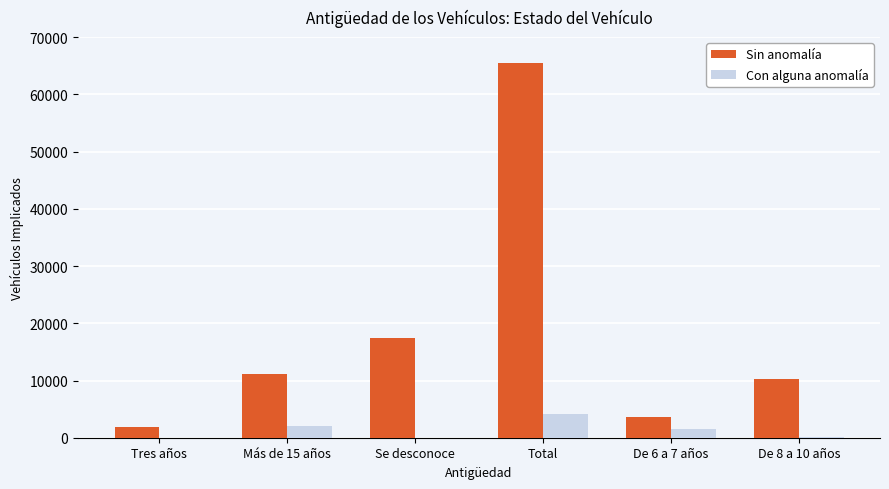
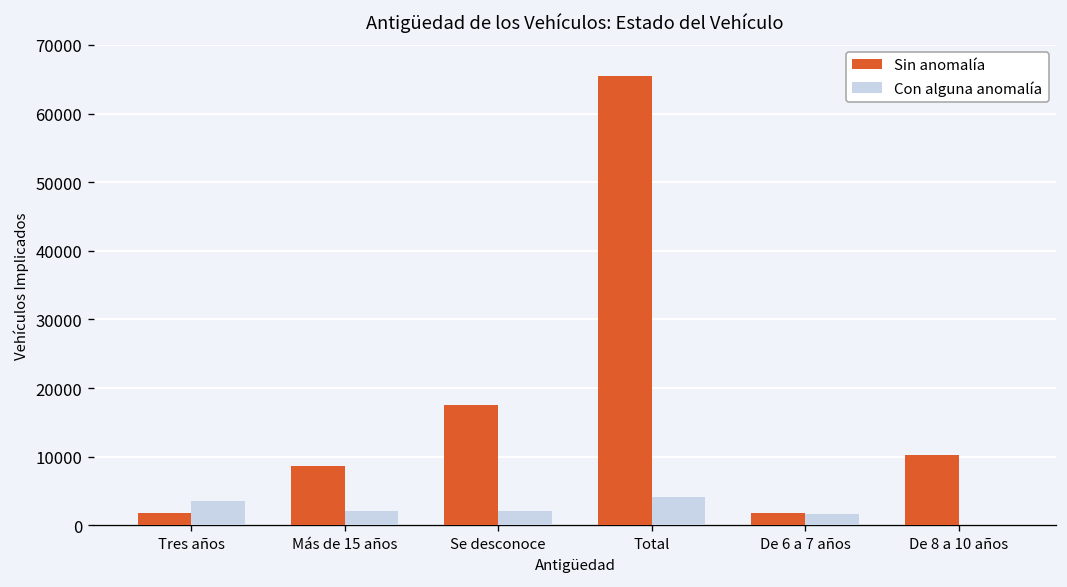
  {
    "Sin anomalía": {
      "Tres años": 2000,
-     "Más de 15 años": 11000,
+     "Más de 15 años": 9000,
      "Se desconoce": 17000,
      "Total": 65000,
-     "De 6 a 7 años": 4000,
+     "De 6 a 7 años": 2000,
      "De 8 a 10 años": 10000
    },
    "Con alguna anomalía": {
-     "Tres años": 0,
+     "Tres años": 4000,
      "Más de 15 años": 2000,
-     "Se desconoce": 0,
+     "Se desconoce": 2000,
      "Total": 4000,
      "De 6 a 7 años": 2000
    }
  }
